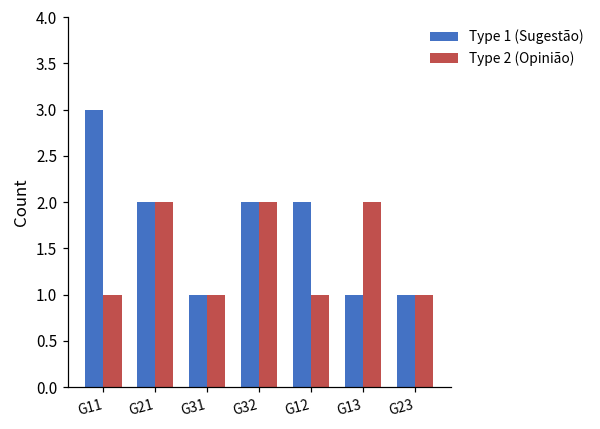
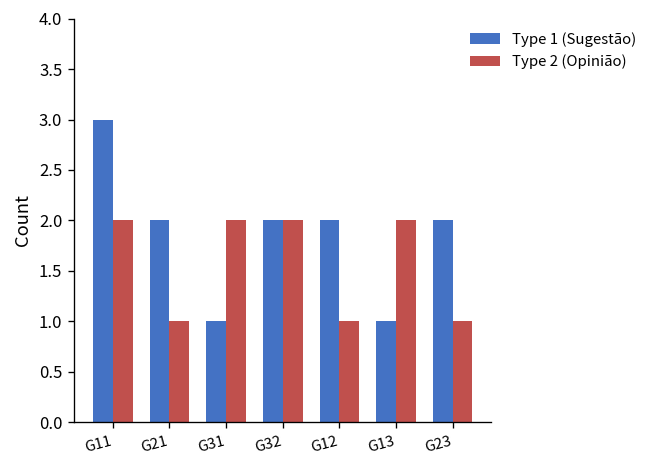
  {
    "Type 1 (Sugestão)": {
      "G11": 3,
      "G21": 2,
      "G31": 1,
      "G32": 2,
      "G12": 2,
      "G13": 1,
-     "G23": 1
+     "G23": 2
    },
    "Type 2 (Opinião)": {
-     "G11": 1,
-     "G21": 2,
-     "G31": 1,
+     "G11": 2,
+     "G21": 1,
+     "G31": 2,
      "G32": 2,
      "G12": 1,
      "G13": 2,
      "G23": 1
    }
  }
